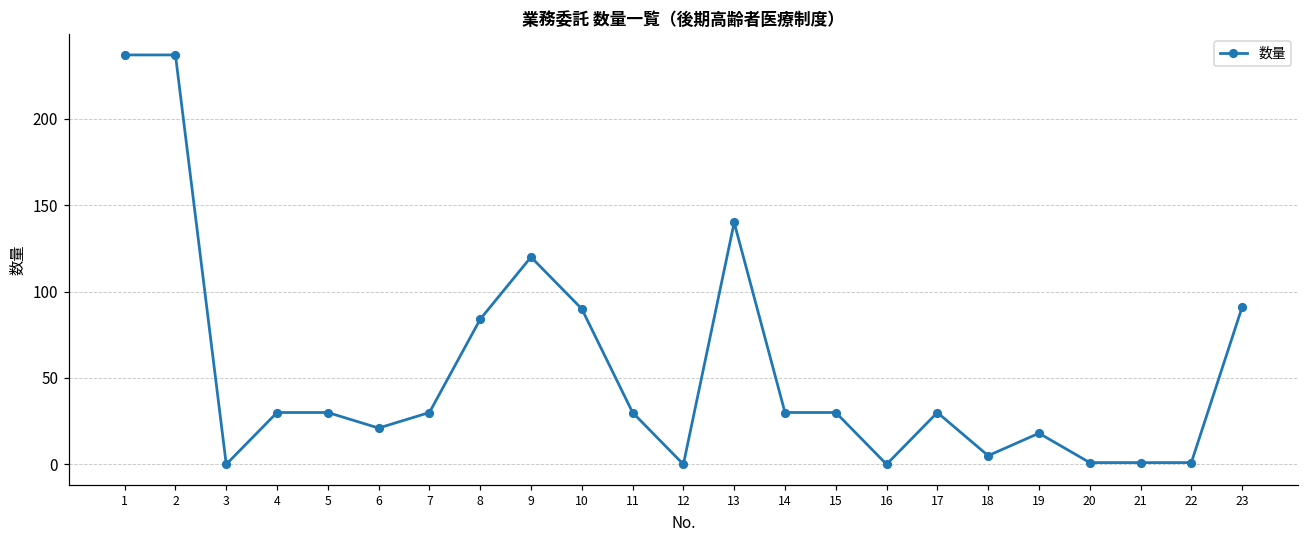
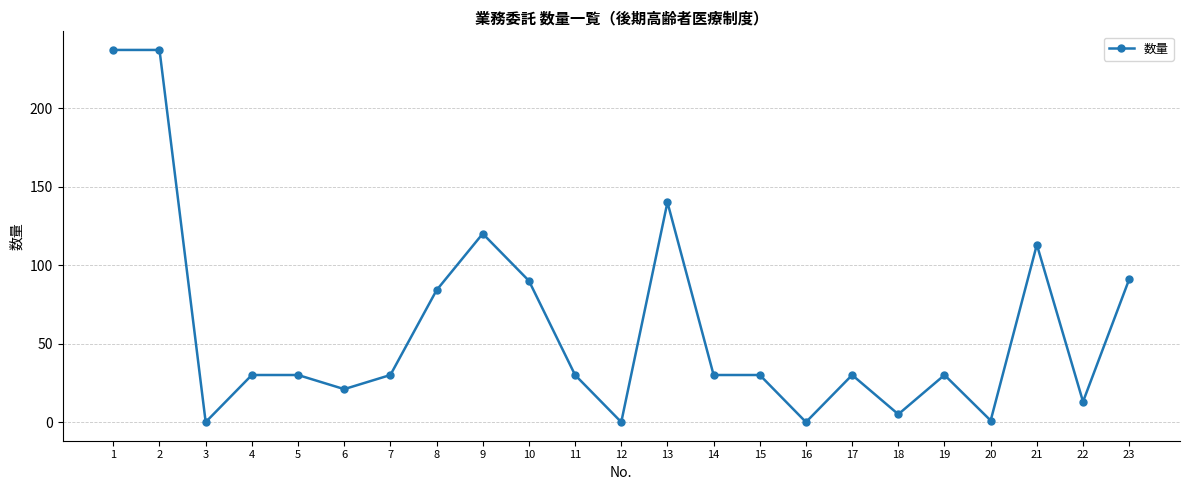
  {
    "1": 237,
    "2": 237,
    "3": 0,
    "4": 30,
    "5": 30,
    "6": 21,
    "7": 30,
    "8": 84,
    "9": 120,
    "10": 90,
    "11": 30,
    "12": 0,
    "13": 140,
    "14": 30,
    "15": 30,
    "16": 0,
    "17": 30,
    "18": 5,
-   "19": 18,
+   "19": 30,
    "20": 1,
-   "21": 1,
-   "22": 1,
+   "21": 113,
+   "22": 13,
    "23": 91
  }
